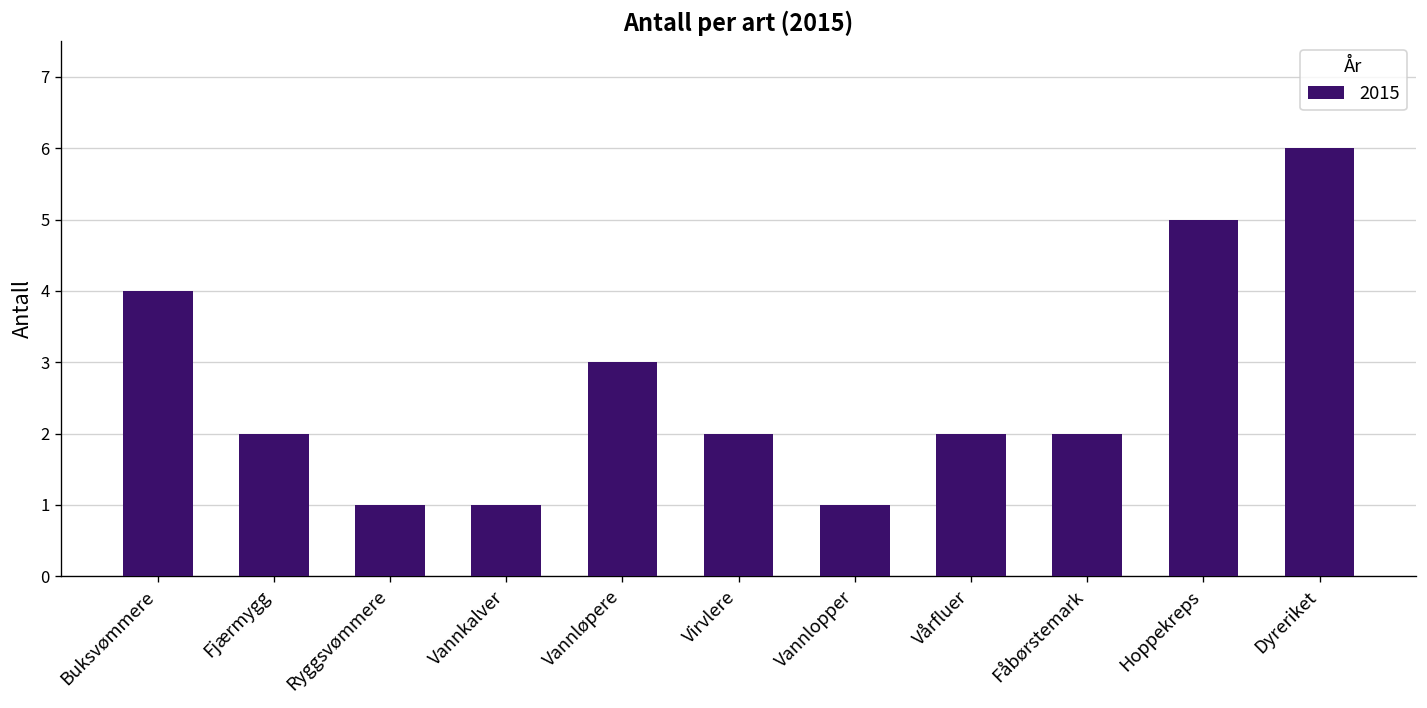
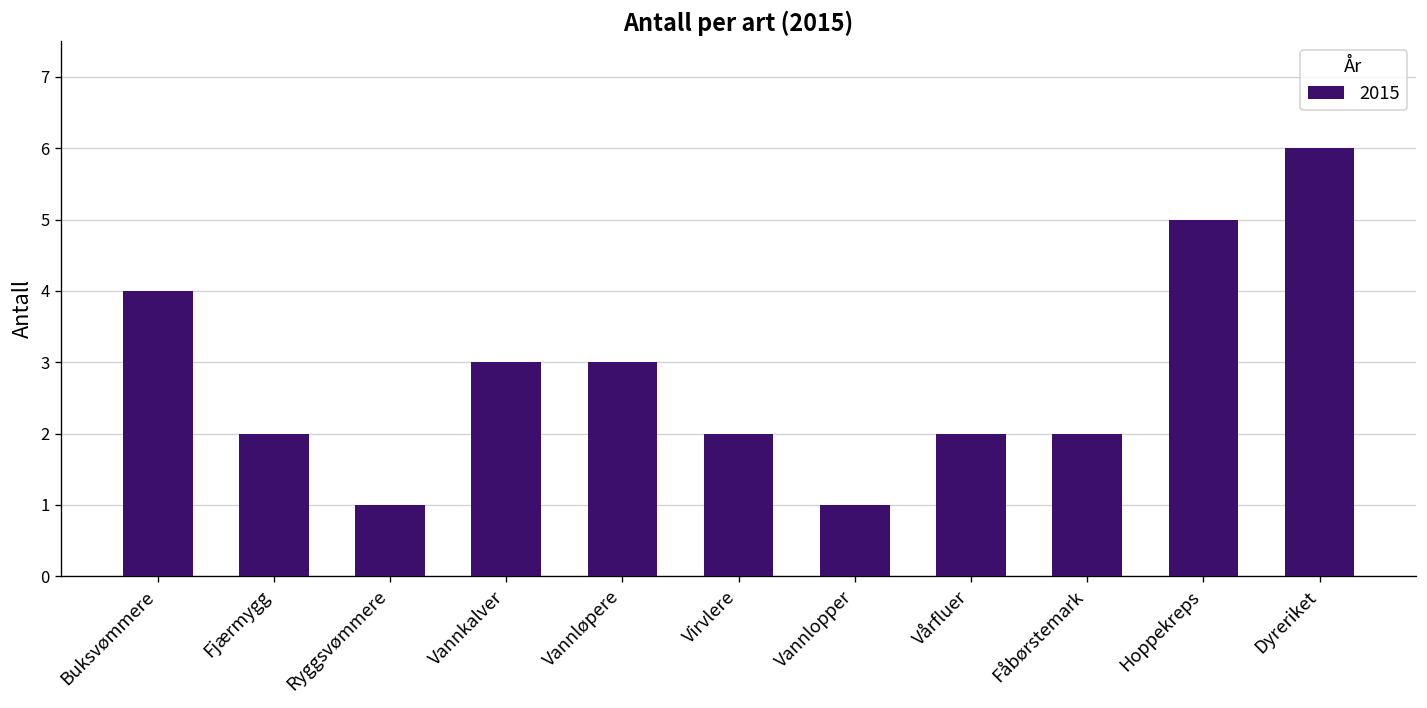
  {
    "Buksvømmere": 4,
    "Fjærmygg": 2,
    "Ryggsvømmere": 1,
-   "Vannkalver": 1,
+   "Vannkalver": 3,
    "Vannløpere": 3,
    "Virvlere": 2,
    "Vannlopper": 1,
    "Vårfluer": 2,
    "Fåbørstemark": 2,
    "Hoppekreps": 5,
    "Dyreriket": 6
  }
